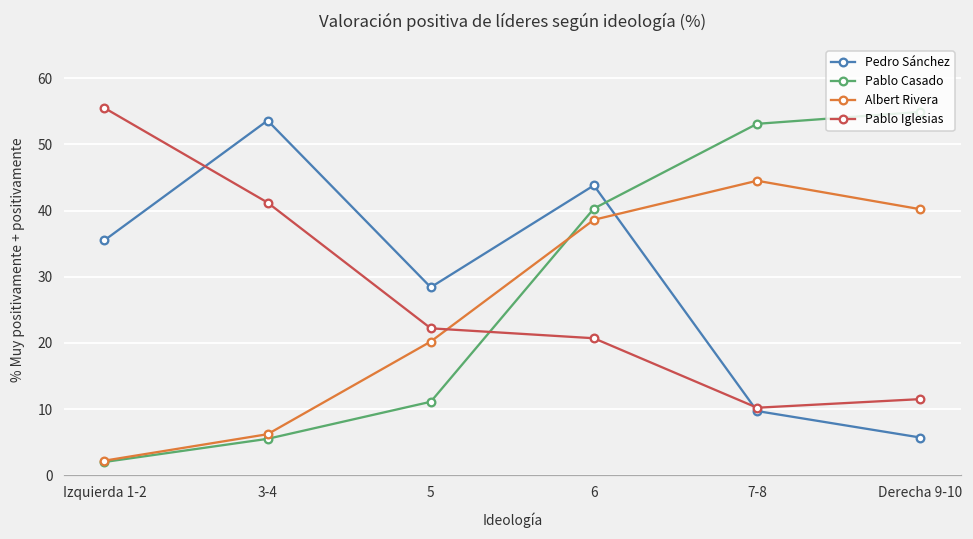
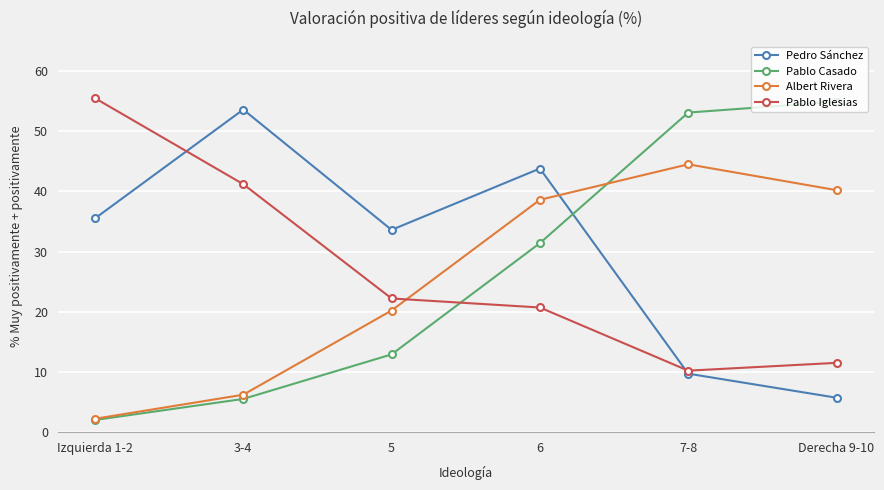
  {
    "Pedro Sánchez": {
      "Izquierda 1-2": 36,
      "3-4": 54,
-     "5": 28,
+     "5": 34,
      "6": 44,
      "7-8": 10,
      "Derecha 9-10": 6
    },
    "Pablo Casado": {
      "3-4": 6,
-     "5": 11,
-     "6": 40,
+     "5": 13,
+     "6": 31,
      "7-8": 53
    }
  }
